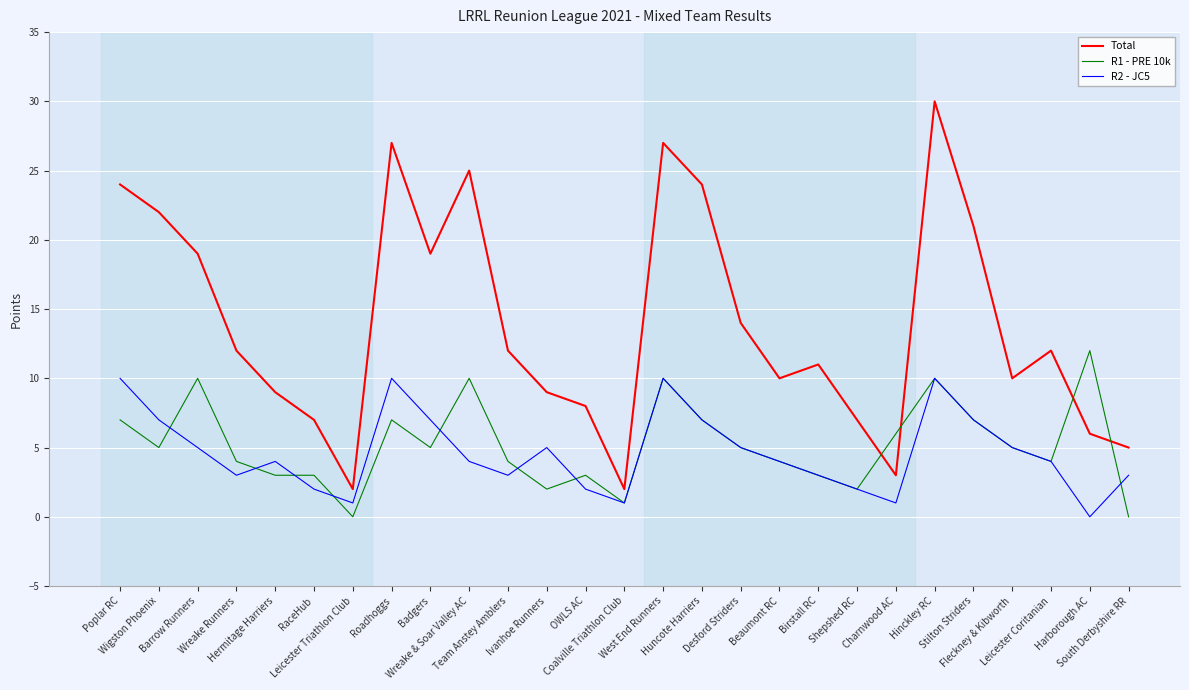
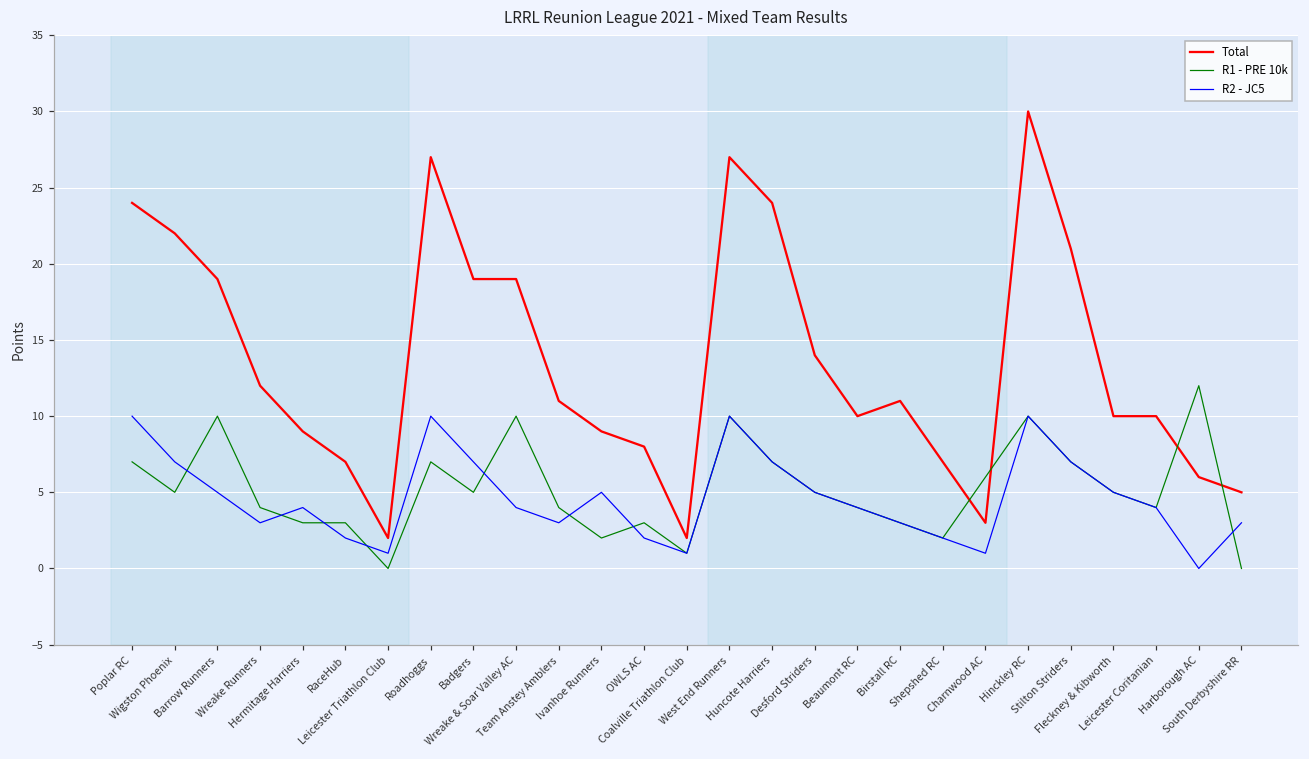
  {
    "Total": {
      "Poplar RC": 24,
      "Wigston Phoenix": 22,
      "Barrow Runners": 19,
      "Wreake Runners": 12,
      "Hermitage Harriers": 9,
      "RaceHub": 7,
      "Leicester Triathlon Club": 2,
      "Roadhoggs": 27,
      "Badgers": 19,
-     "Wreake & Soar Valley AC": 25,
-     "Team Anstey Amblers": 12,
+     "Wreake & Soar Valley AC": 19,
+     "Team Anstey Amblers": 11,
      "Ivanhoe Runners": 9,
      "OWLS AC": 8,
      "Coalville Triathlon Club": 2,
      "West End Runners": 27,
      "Huncote Harriers": 24,
      "Desford Striders": 14,
      "Beaumont RC": 10,
      "Birstall RC": 11,
      "Shepshed RC": 7,
      "Charnwood AC": 3,
      "Hinckley RC": 30,
      "Stilton Striders": 21,
      "Fleckney & Kibworth": 10,
-     "Leicester Coritanian": 12,
+     "Leicester Coritanian": 10,
      "Harborough AC": 6,
      "South Derbyshire RR": 5
    },
    "R1 - PRE 10k": {
      "Poplar RC": 7,
      "Wigston Phoenix": 5,
      "Barrow Runners": 10,
      "Wreake Runners": 4,
      "Hermitage Harriers": 3,
      "RaceHub": 3,
      "Leicester Triathlon Club": 0,
      "Roadhoggs": 7,
      "Badgers": 5,
      "Wreake & Soar Valley AC": 10,
      "Team Anstey Amblers": 4,
      "Ivanhoe Runners": 2,
      "OWLS AC": 3,
      "Charnwood AC": 6,
      "Harborough AC": 12,
      "South Derbyshire RR": 0
    },
    "R2 - JC5": {
      "Poplar RC": 10,
      "Wigston Phoenix": 7,
      "Barrow Runners": 5,
      "Wreake Runners": 3,
      "Hermitage Harriers": 4,
      "RaceHub": 2,
      "Leicester Triathlon Club": 1,
      "Roadhoggs": 10,
      "Badgers": 7,
      "Wreake & Soar Valley AC": 4,
      "Team Anstey Amblers": 3,
      "Ivanhoe Runners": 5,
      "OWLS AC": 2,
      "Charnwood AC": 1,
      "Harborough AC": 0,
      "South Derbyshire RR": 3
    }
  }
